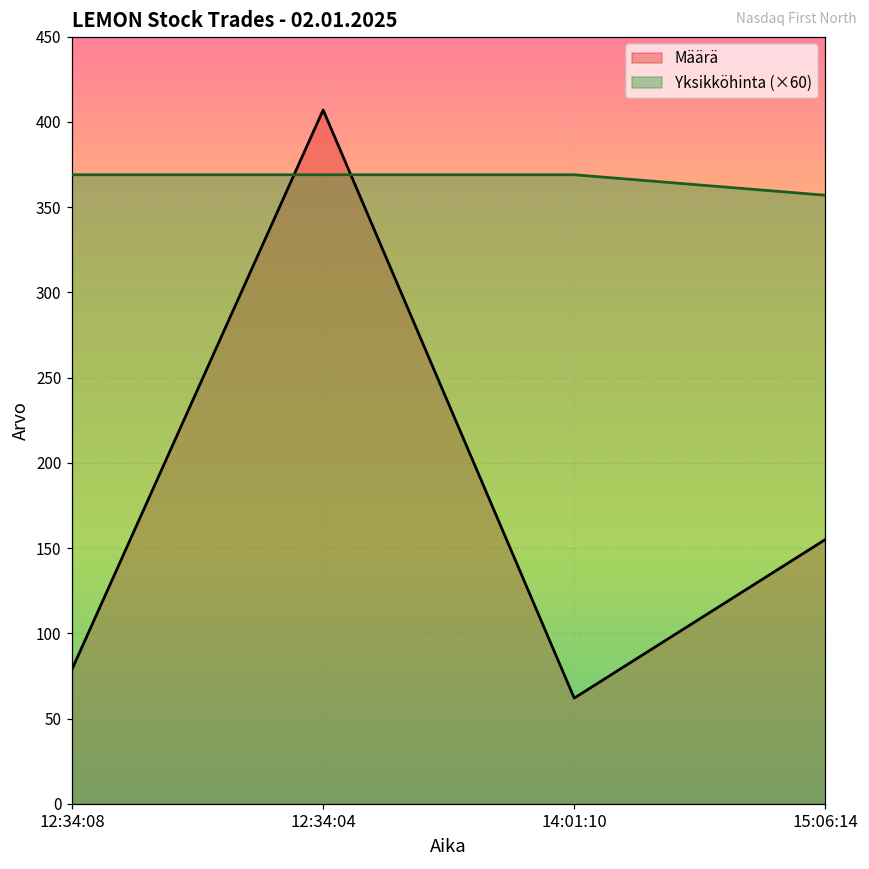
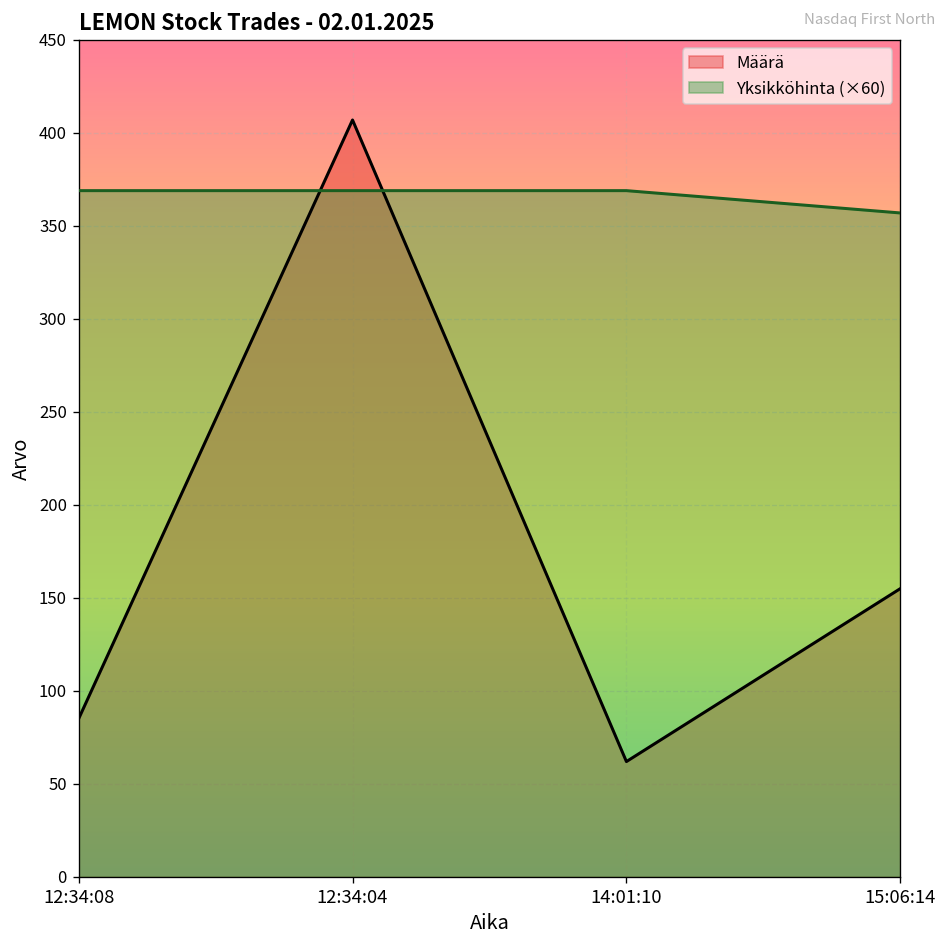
  {
    "Määrä": {
-     "12:34:08": 79,
+     "12:34:08": 85,
      "12:34:04": 407,
      "14:01:10": 62,
      "15:06:14": 155
    },
    "Yksikköhinta (×60)": {
      "12:34:08": 369,
      "12:34:04": 369,
      "14:01:10": 369,
      "15:06:14": 357
    }
  }
